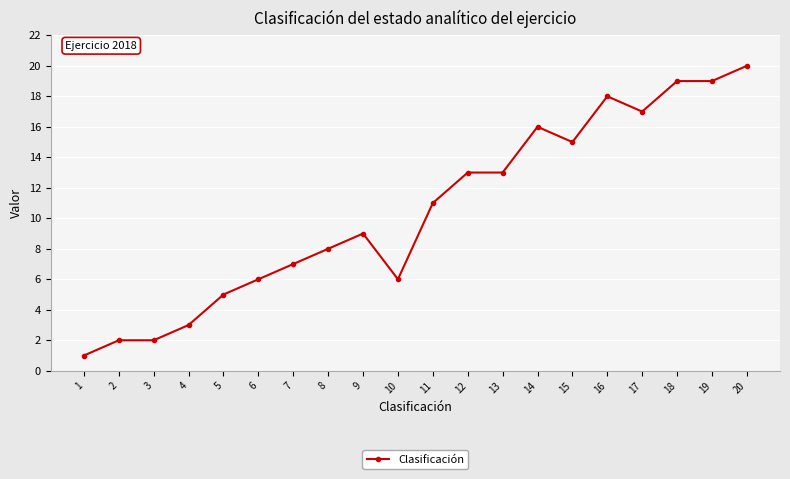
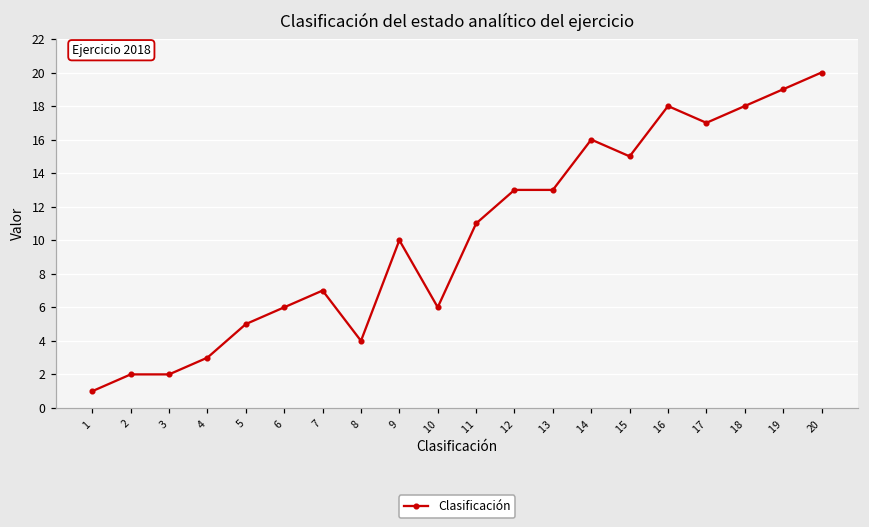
  {
    "1": 1,
    "2": 2,
    "3": 2,
    "4": 3,
    "5": 5,
    "6": 6,
    "7": 7,
-   "8": 8,
-   "9": 9,
+   "8": 4,
+   "9": 10,
    "10": 6,
    "11": 11,
    "12": 13,
    "13": 13,
    "14": 16,
    "15": 15,
    "16": 18,
    "17": 17,
-   "18": 19,
+   "18": 18,
    "19": 19,
    "20": 20
  }
